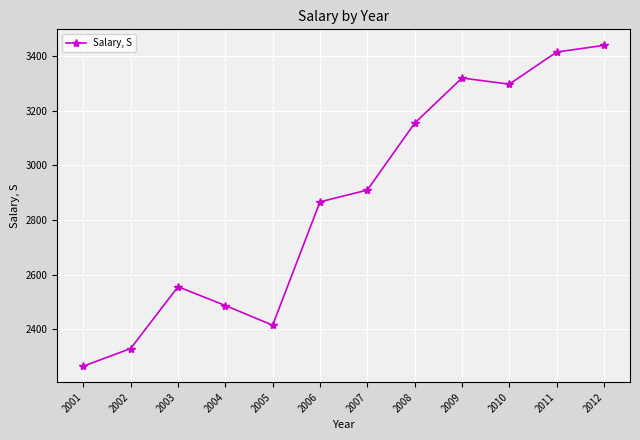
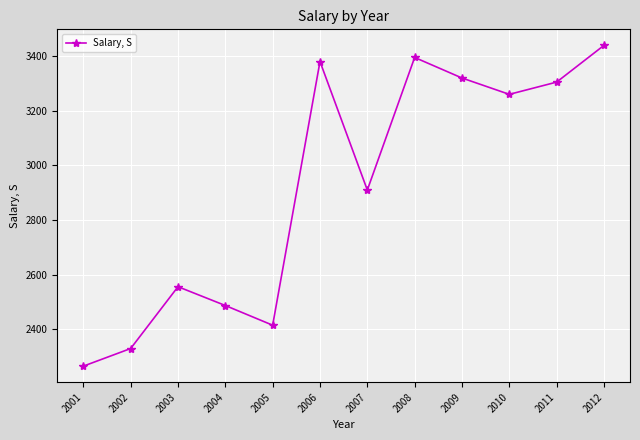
  {
    "2001": 2260,
    "2002": 2330,
    "2003": 2560,
    "2004": 2490,
    "2005": 2410,
-   "2006": 2870,
+   "2006": 3380,
    "2007": 2910,
-   "2008": 3150,
+   "2008": 3400,
    "2009": 3320,
-   "2010": 3300,
-   "2011": 3420,
+   "2010": 3260,
+   "2011": 3310,
    "2012": 3440
  }
